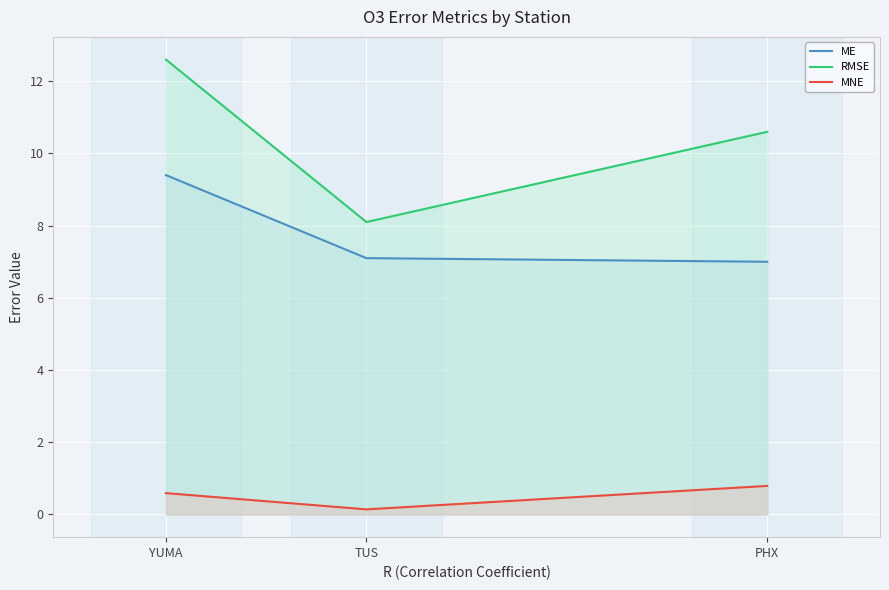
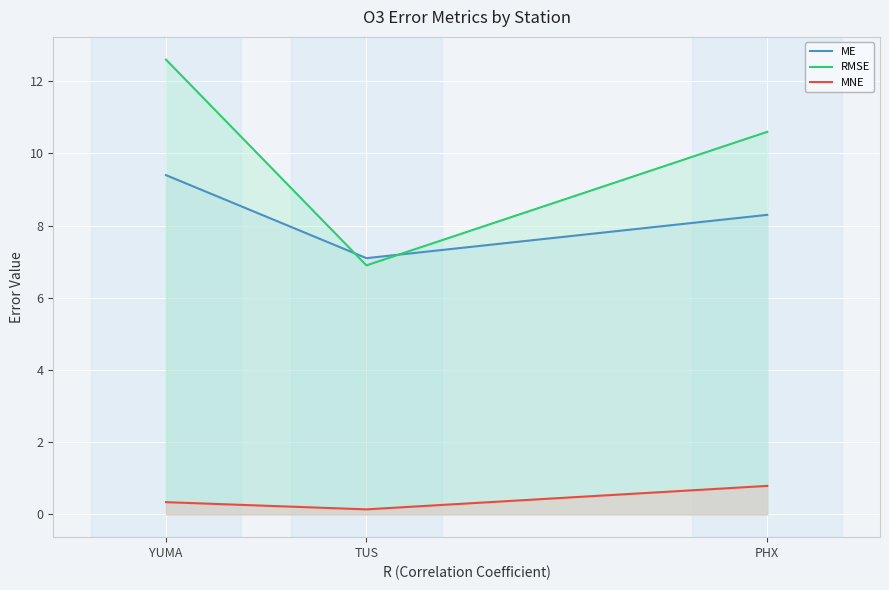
  {
    "ME": {
      "YUMA": 9.4,
      "TUS": 7.1,
-     "PHX": 7.0
+     "PHX": 8.3
    },
    "RMSE": {
      "YUMA": 12.6,
-     "TUS": 8.1,
+     "TUS": 6.9,
      "PHX": 10.6
    },
    "MNE": {
-     "YUMA": 0.6,
+     "YUMA": 0.3,
      "TUS": 0.1,
      "PHX": 0.8
    }
  }
